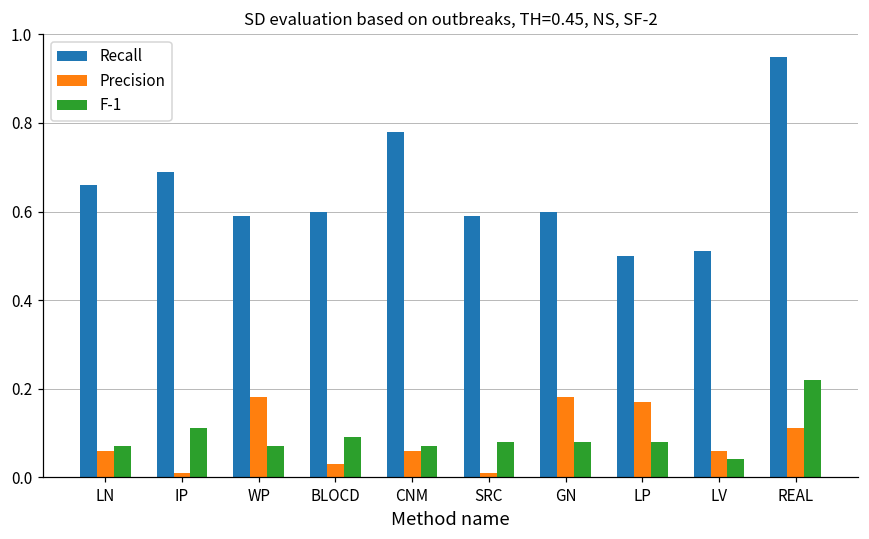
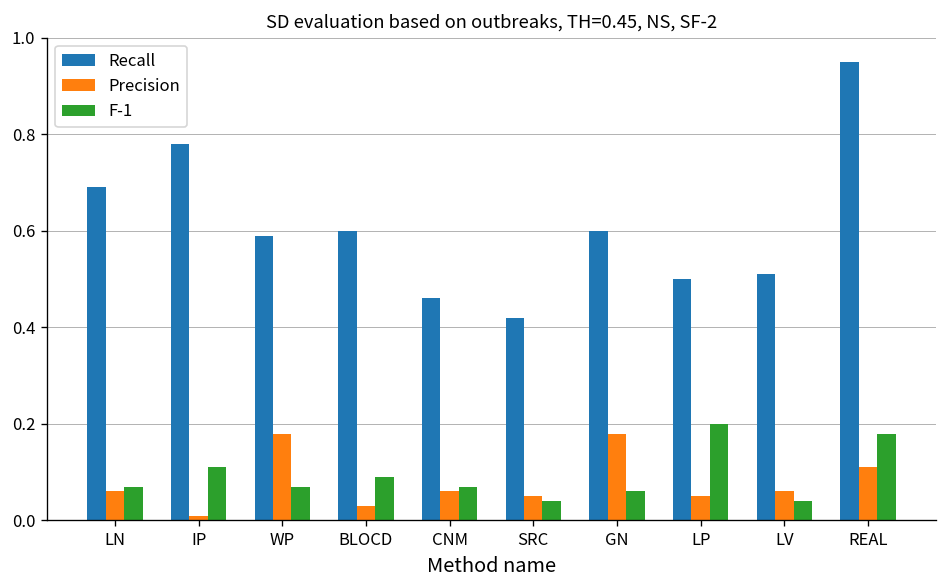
  {
    "Recall": {
-     "LN": 0.66,
-     "IP": 0.69,
+     "LN": 0.69,
+     "IP": 0.78,
      "WP": 0.59,
      "BLOCD": 0.60,
-     "CNM": 0.78,
-     "SRC": 0.59,
+     "CNM": 0.46,
+     "SRC": 0.42,
      "GN": 0.60,
      "LP": 0.50,
      "LV": 0.51,
      "REAL": 0.95
    },
    "Precision": {
      "LN": 0.06,
      "IP": 0.01,
      "WP": 0.18,
      "BLOCD": 0.03,
      "CNM": 0.06,
-     "SRC": 0.01,
+     "SRC": 0.05,
      "GN": 0.18,
-     "LP": 0.17,
+     "LP": 0.05,
      "LV": 0.06,
      "REAL": 0.11
    },
    "F-1": {
      "LN": 0.07,
      "IP": 0.11,
      "WP": 0.07,
      "BLOCD": 0.09,
      "CNM": 0.07,
-     "SRC": 0.08,
-     "GN": 0.08,
-     "LP": 0.08,
+     "SRC": 0.04,
+     "GN": 0.06,
+     "LP": 0.20,
      "LV": 0.04,
-     "REAL": 0.22
+     "REAL": 0.18
    }
  }
